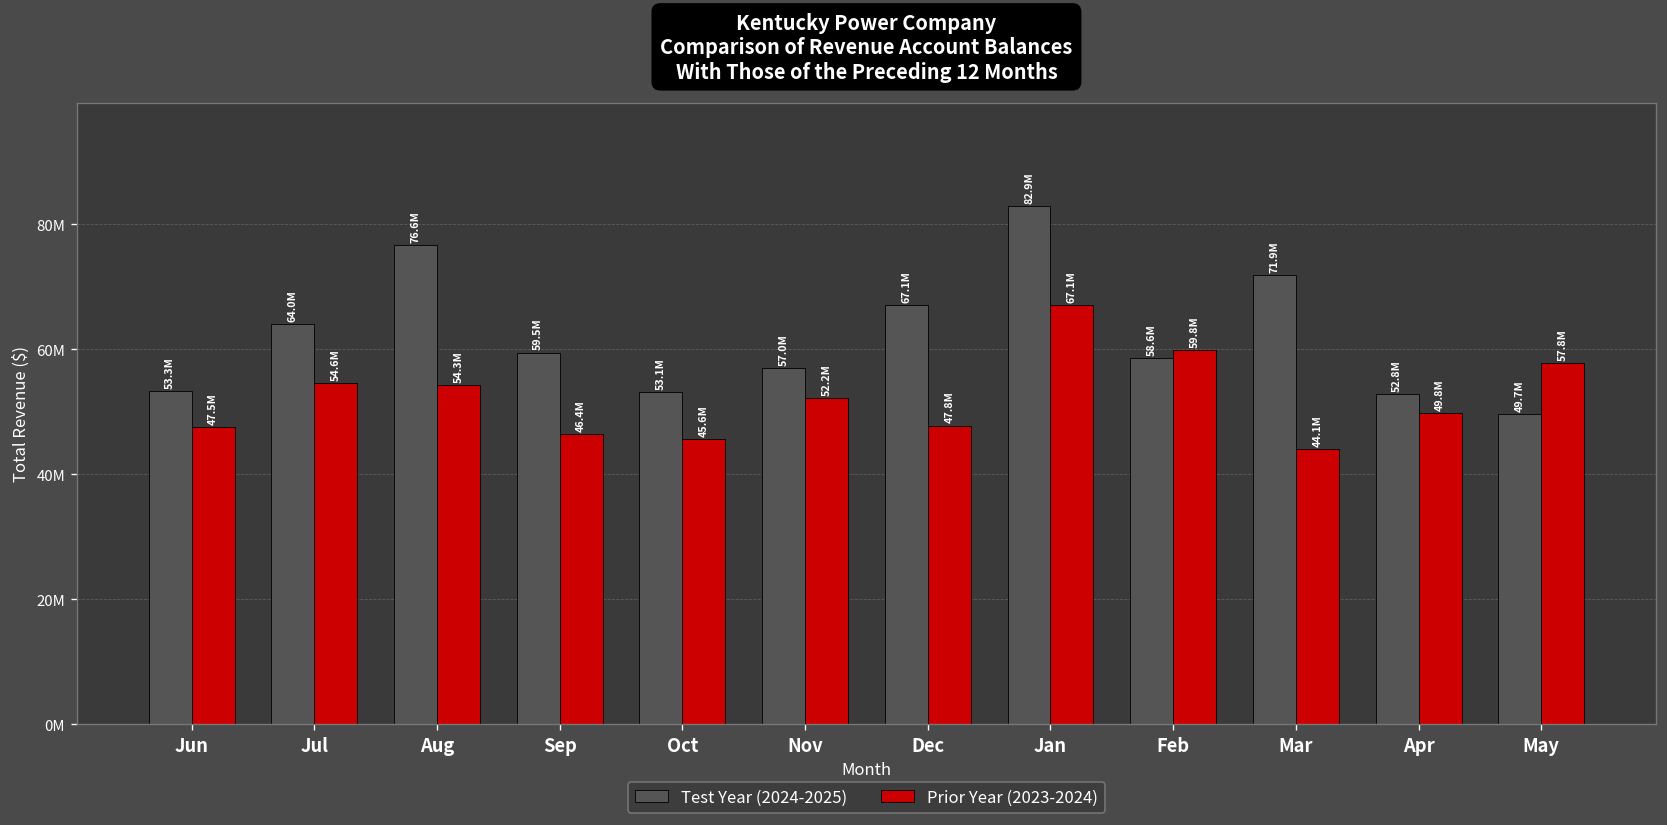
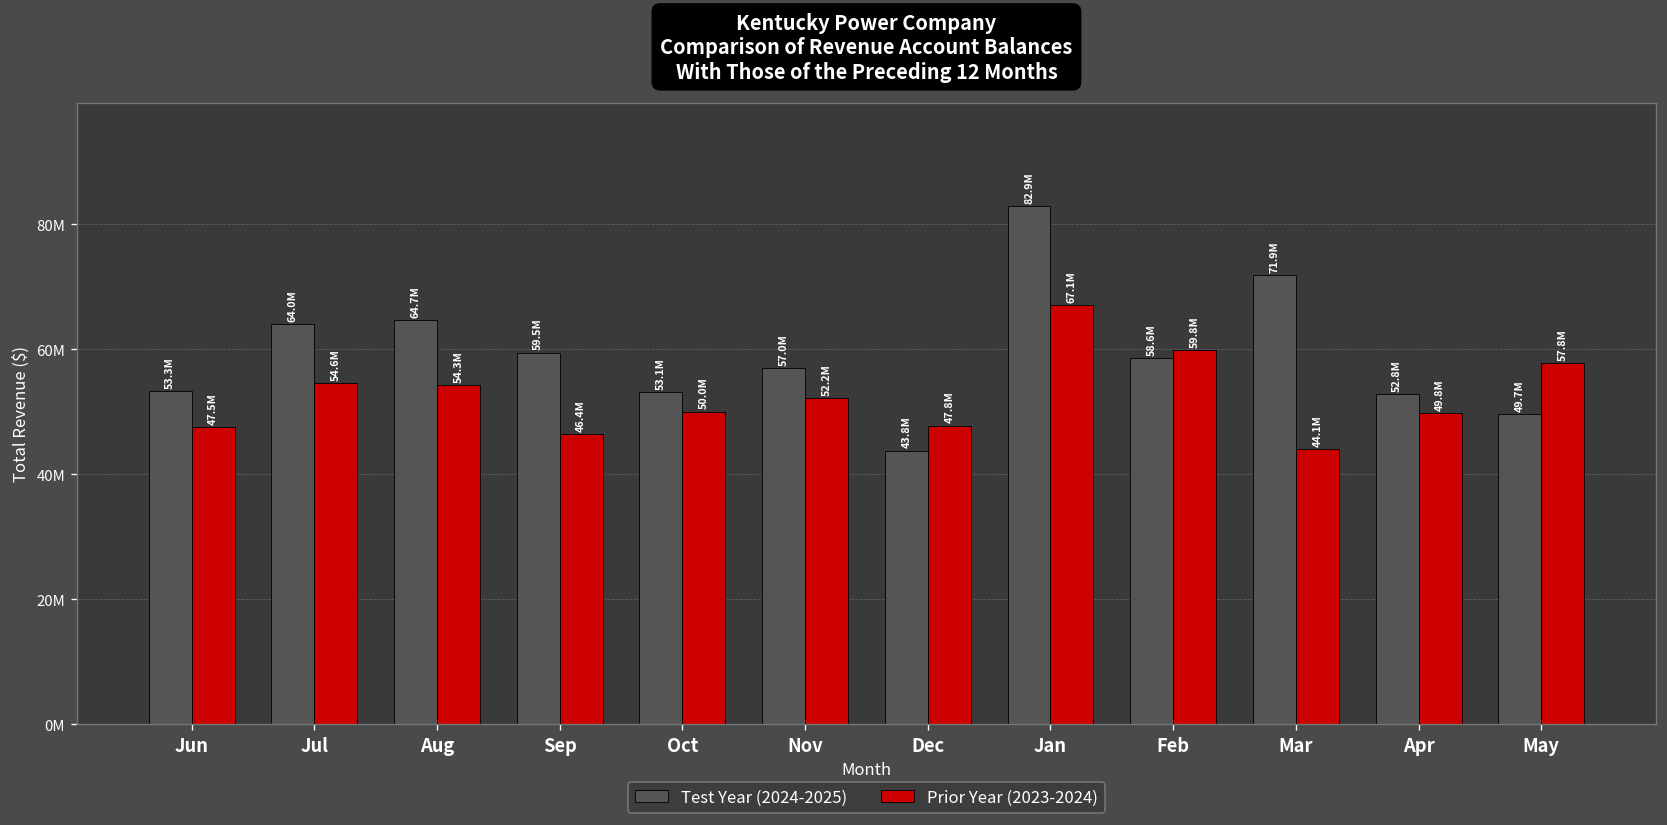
  {
    "Test Year (2024-2025)": {
      "Jun": "53.3M",
      "Jul": "64.0M",
-     "Aug": "76.6M",
+     "Aug": "64.7M",
      "Sep": "59.5M",
      "Oct": "53.1M",
      "Nov": "57.0M",
-     "Dec": "67.1M",
+     "Dec": "43.8M",
      "Jan": "82.9M",
      "Feb": "58.6M",
      "Mar": "71.9M",
      "Apr": "52.8M",
      "May": "49.7M"
    },
    "Prior Year (2023-2024)": {
      "Jun": "47.5M",
      "Jul": "54.6M",
      "Aug": "54.3M",
      "Sep": "46.4M",
-     "Oct": "45.6M",
+     "Oct": "50.0M",
      "Nov": "52.2M",
      "Dec": "47.8M",
      "Jan": "67.1M",
      "Feb": "59.8M",
      "Mar": "44.1M",
      "Apr": "49.8M",
      "May": "57.8M"
    }
  }
